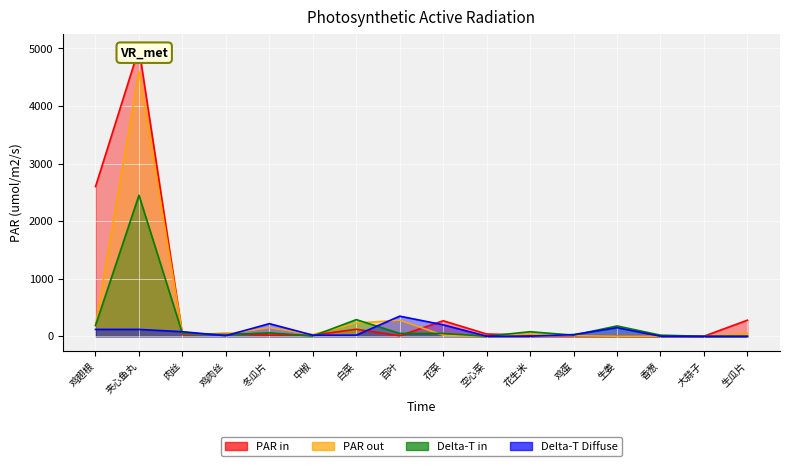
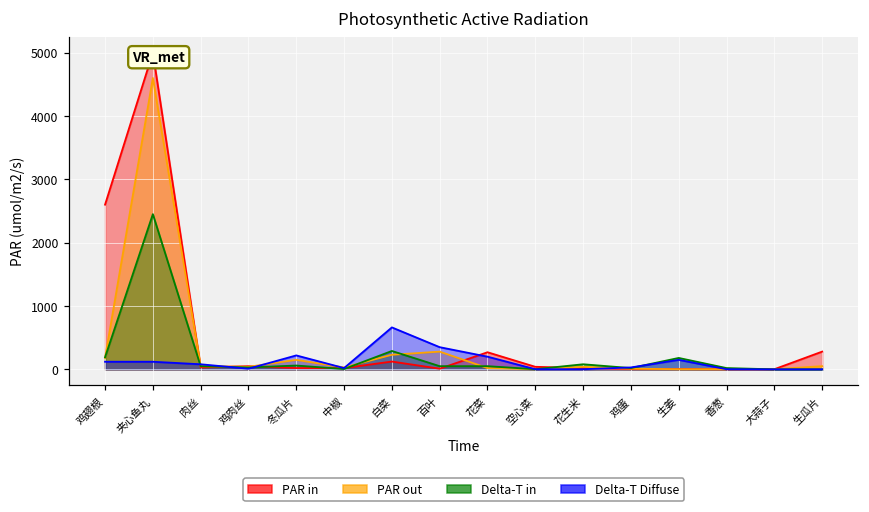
  {
    "PAR in": {
      "鸡翅根": 2600,
      "白菜": 100,
      "花菜": 300,
      "生瓜片": 300
    },
    "PAR out": {
      "夹心鱼丸": 4600,
      "冬瓜片": 200,
      "白菜": 200,
      "百叶": 300,
      "生瓜片": 100
    },
    "Delta-T in": {
      "夹心鱼丸": 2500,
      "白菜": 300
    },
    "Delta-T Diffuse": {
      "鸡翅根": 100,
      "夹心鱼丸": 100,
      "冬瓜片": 200,
-     "白菜": 0,
+     "白菜": 700,
      "百叶": 400,
      "花菜": 200
    }
  }
